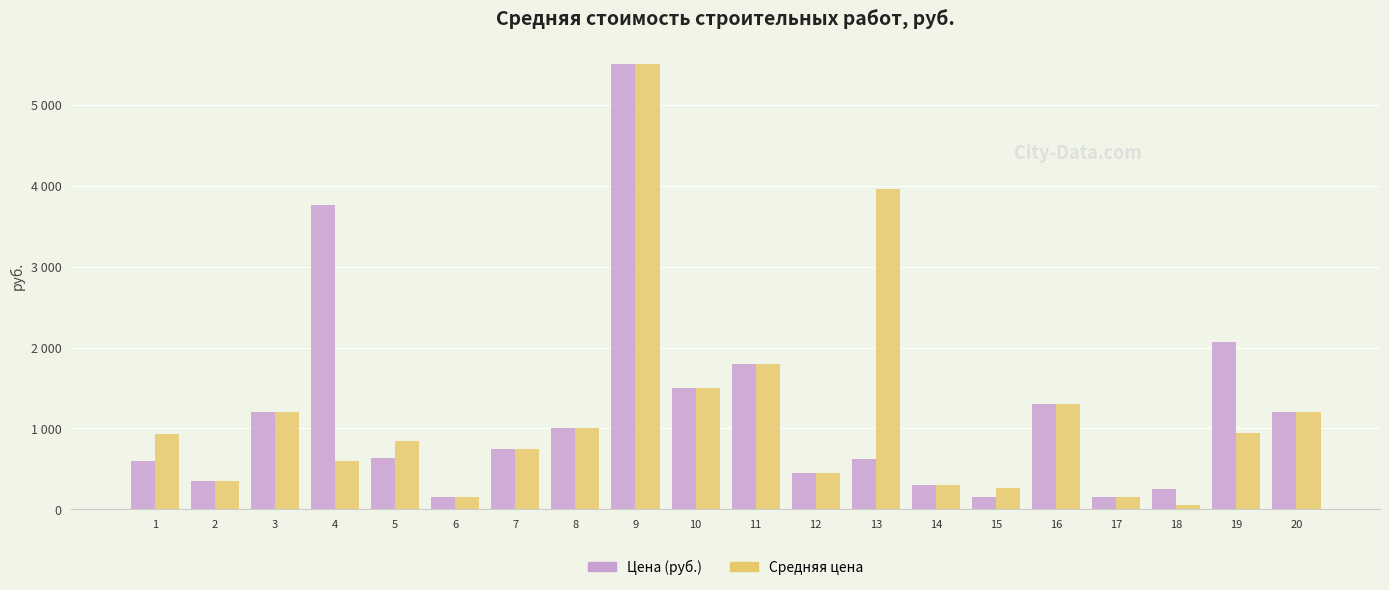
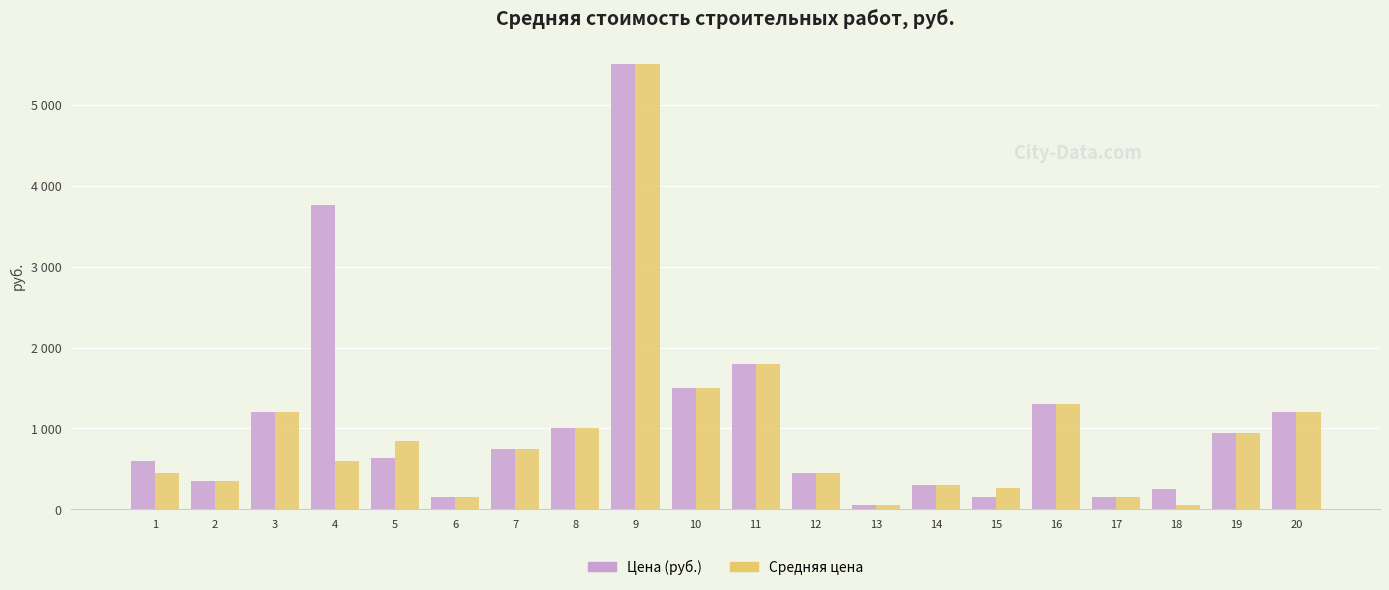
  {
    "Цена (руб.)": {
      "1": 600,
      "2": 400,
      "3": 1200,
      "4": 3800,
      "5": 600,
      "6": 200,
      "7": 800,
      "8": 1000,
      "9": 5500,
      "10": 1500,
      "11": 1800,
      "12": 500,
-     "13": 600,
+     "13": 100,
      "14": 300,
      "15": 200,
      "16": 1300,
      "17": 200,
      "18": 300,
-     "19": 2100,
+     "19": 1000,
      "20": 1200
    },
    "Средняя цена": {
-     "1": 900,
+     "1": 500,
      "2": 400,
      "3": 1200,
      "4": 600,
      "5": 900,
      "6": 200,
      "7": 800,
      "8": 1000,
      "9": 5500,
      "10": 1500,
      "11": 1800,
      "12": 500,
-     "13": 4000,
+     "13": 100,
      "14": 300,
      "15": 300,
      "16": 1300,
      "17": 200,
      "18": 100,
      "19": 1000,
      "20": 1200
    }
  }
